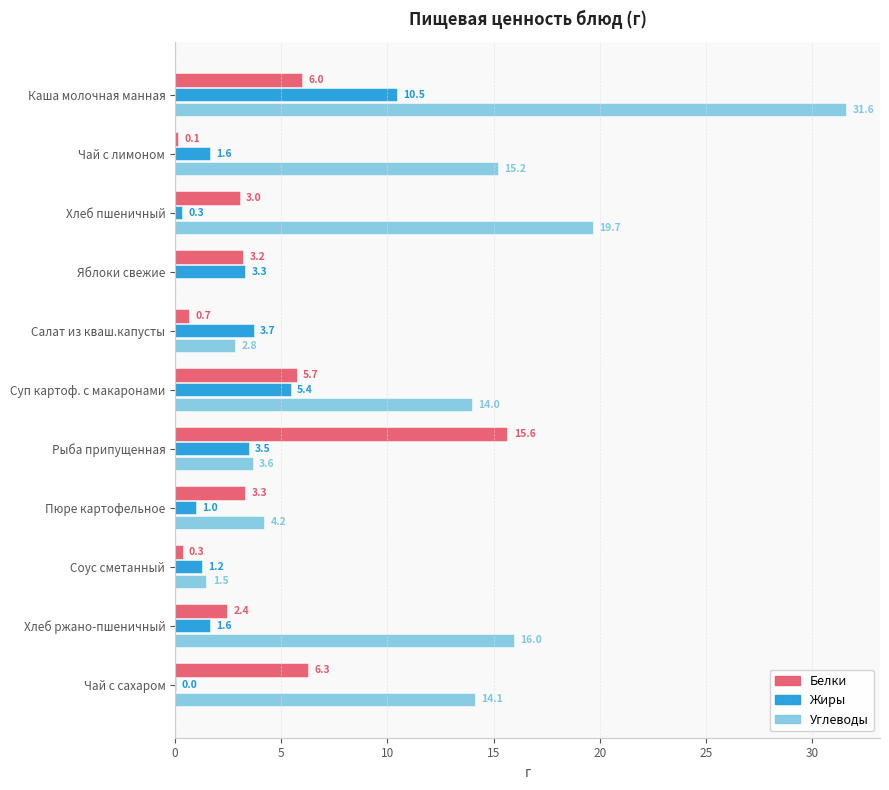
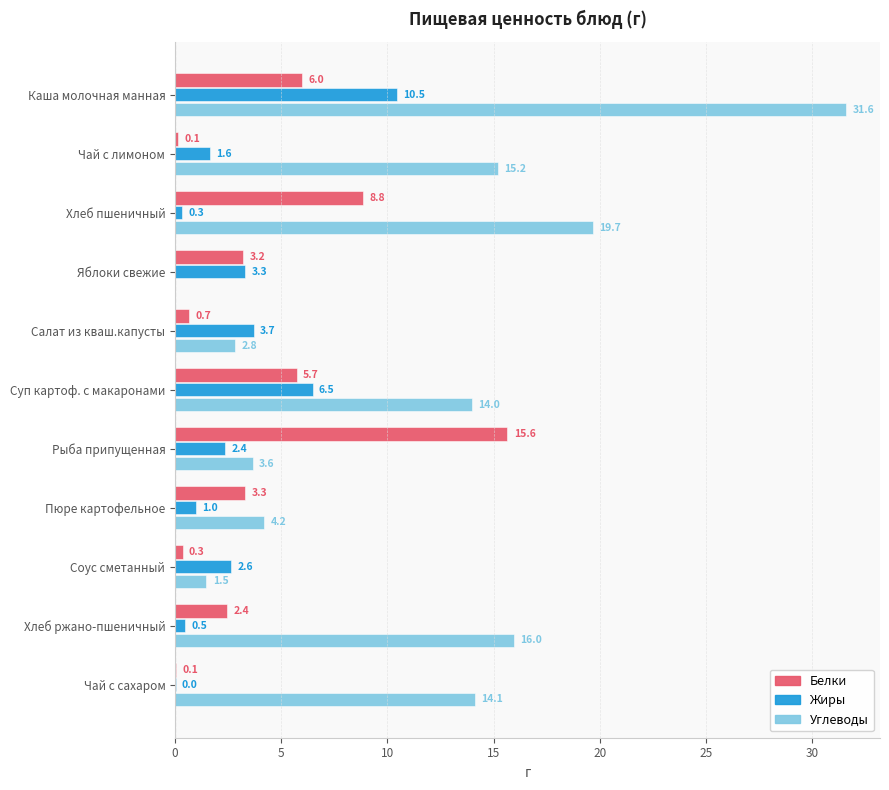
  {
    "Белки": {
      "Каша молочная манная": 6.0,
      "Чай с лимоном": 0.1,
-     "Хлеб пшеничный": 3.0,
+     "Хлеб пшеничный": 8.8,
      "Яблоки свежие": 3.2,
      "Салат из кваш.капусты": 0.7,
      "Суп картоф. с макаронами": 5.7,
      "Рыба припущенная": 15.6,
      "Пюре картофельное": 3.3,
      "Соус сметанный": 0.3,
      "Хлеб ржано-пшеничный": 2.4,
-     "Чай с сахаром": 6.3
+     "Чай с сахаром": 0.1
    },
    "Жиры": {
      "Каша молочная манная": 10.5,
      "Чай с лимоном": 1.6,
      "Хлеб пшеничный": 0.3,
      "Яблоки свежие": 3.3,
      "Салат из кваш.капусты": 3.7,
-     "Суп картоф. с макаронами": 5.4,
-     "Рыба припущенная": 3.5,
+     "Суп картоф. с макаронами": 6.5,
+     "Рыба припущенная": 2.4,
      "Пюре картофельное": 1.0,
-     "Соус сметанный": 1.2,
-     "Хлеб ржано-пшеничный": 1.6,
+     "Соус сметанный": 2.6,
+     "Хлеб ржано-пшеничный": 0.5,
      "Чай с сахаром": 0.0
    },
    "Углеводы": {
      "Каша молочная манная": 31.6,
      "Чай с лимоном": 15.2,
      "Хлеб пшеничный": 19.7,
      "Салат из кваш.капусты": 2.8,
      "Суп картоф. с макаронами": 14.0,
      "Рыба припущенная": 3.6,
      "Пюре картофельное": 4.2,
      "Соус сметанный": 1.5,
      "Хлеб ржано-пшеничный": 16.0,
      "Чай с сахаром": 14.1
    }
  }
